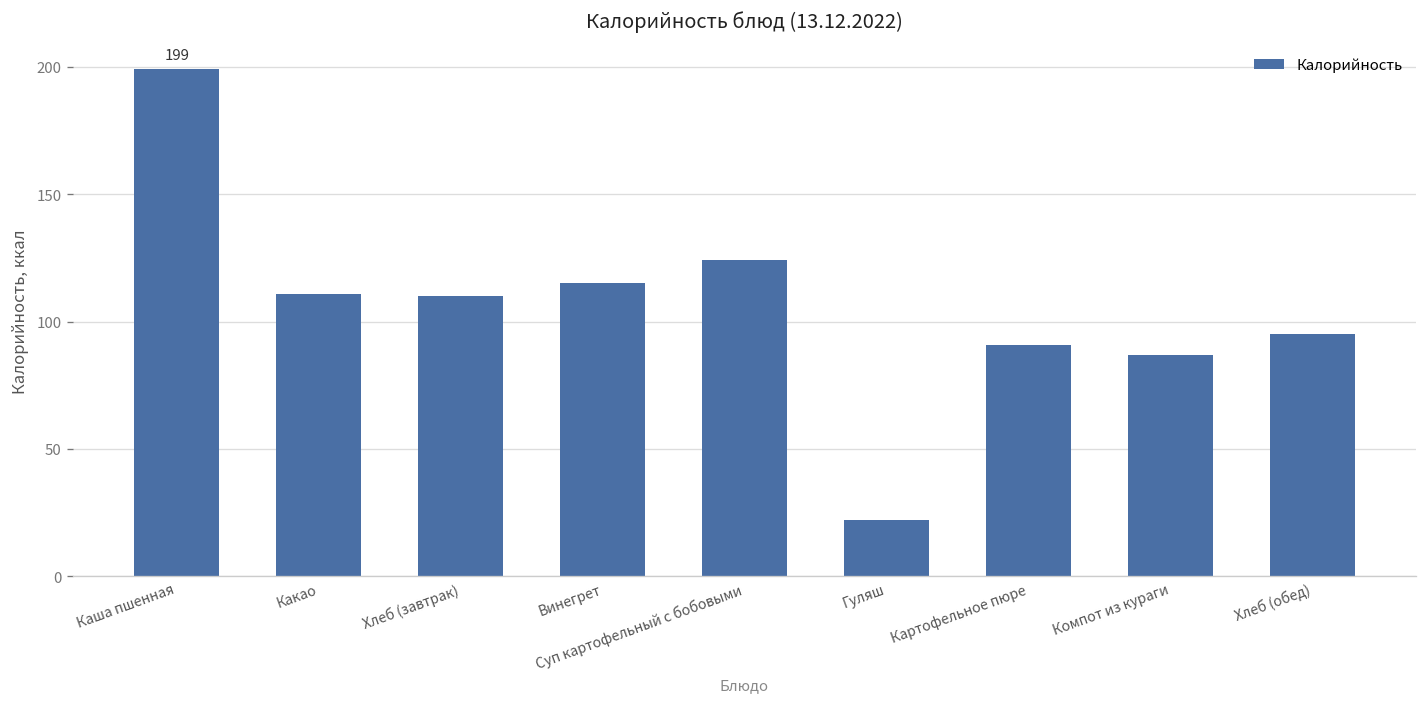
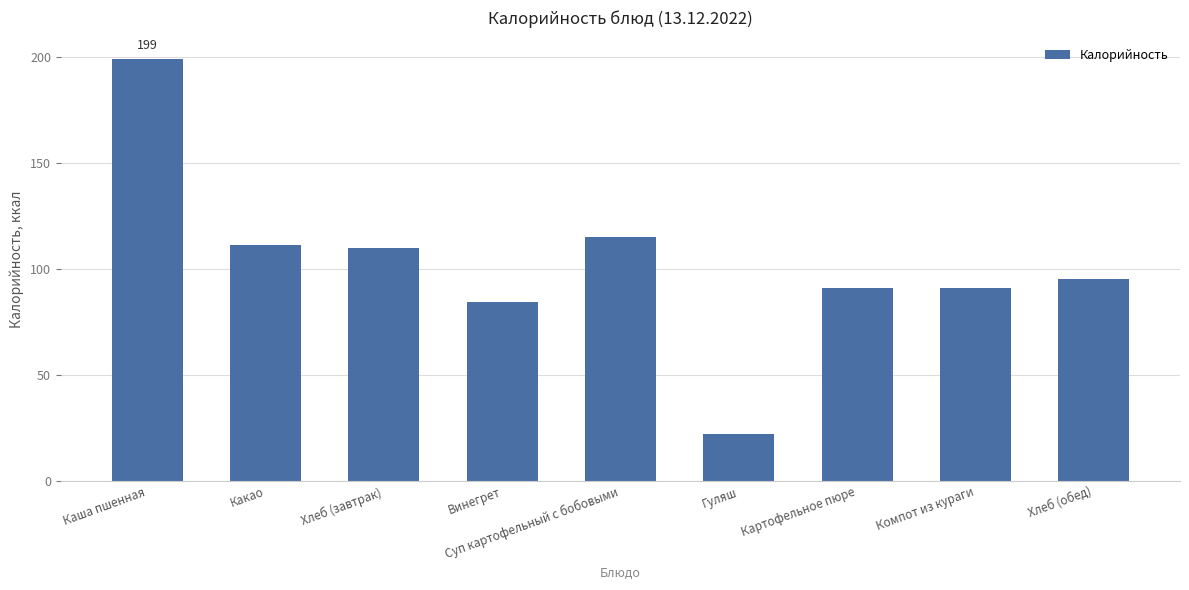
  {
    "Какао": 111,
    "Хлеб (завтрак)": 110,
-   "Винегрет": 115,
-   "Суп картофельный с бобовыми": 124,
+   "Винегрет": 84,
+   "Суп картофельный с бобовыми": 115,
    "Гуляш": 22,
    "Картофельное пюре": 91,
-   "Компот из кураги": 87,
+   "Компот из кураги": 91,
    "Хлеб (обед)": 95
  }
